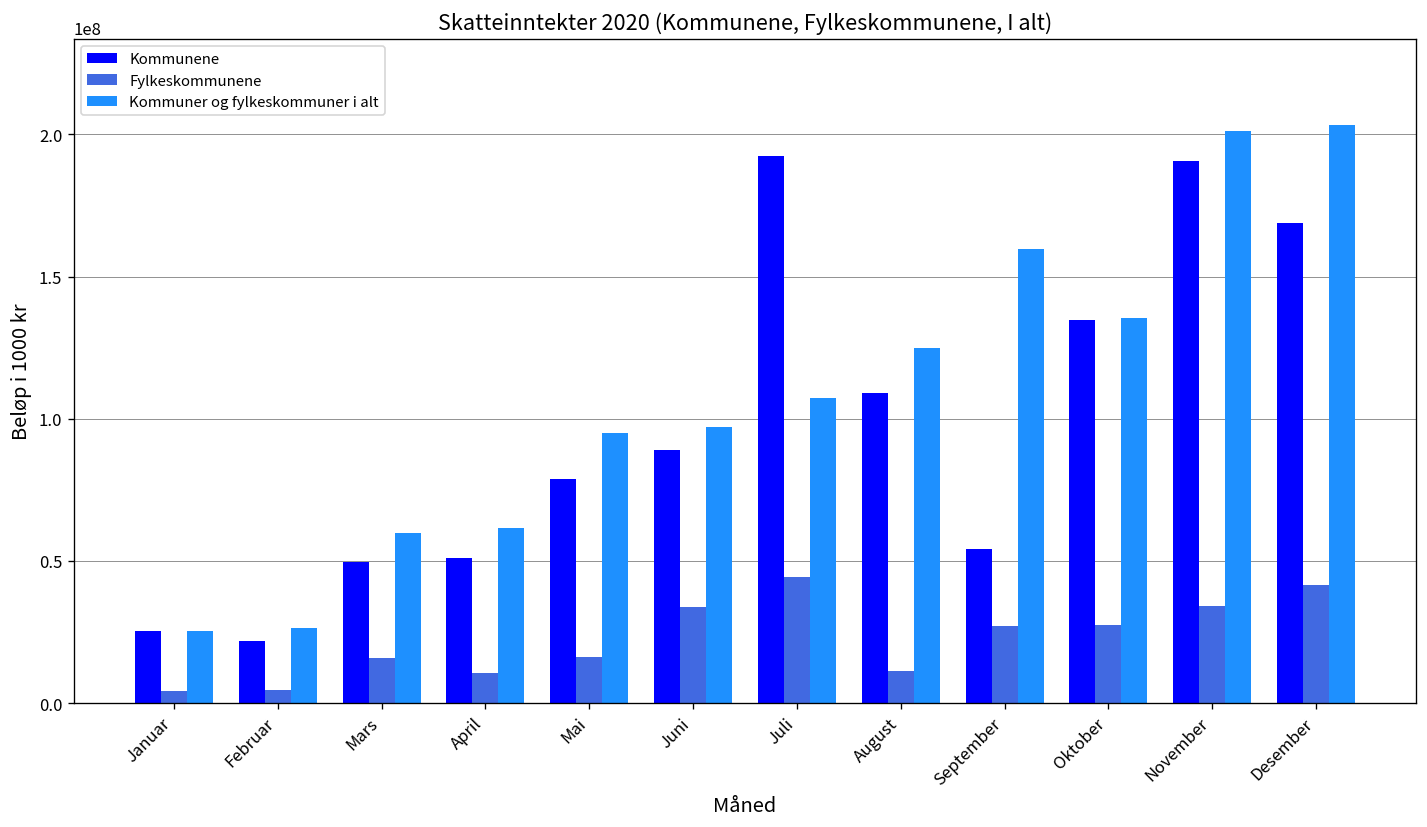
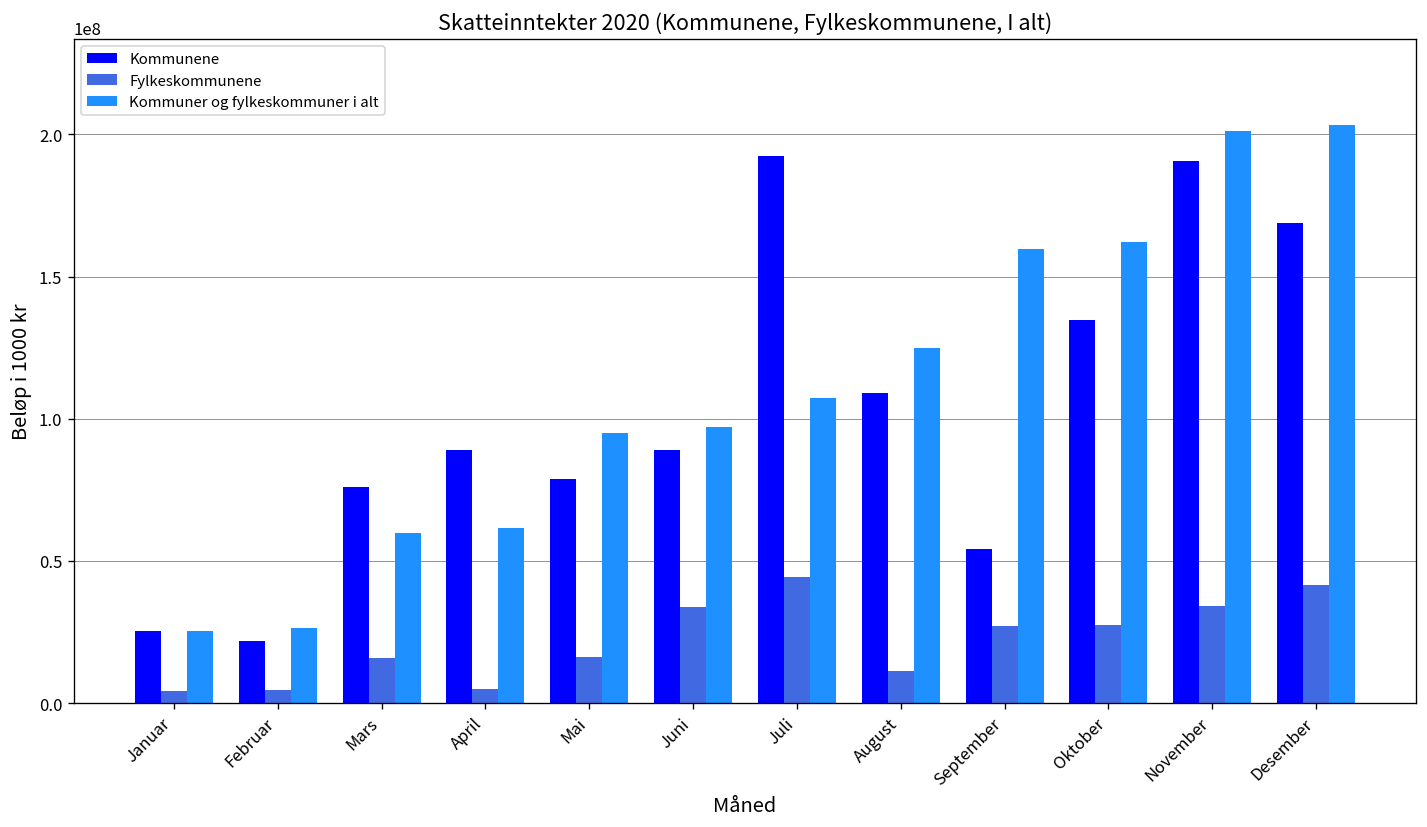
  {
    "Kommunene": {
      "Januar": 26000000,
      "Februar": 22000000,
-     "Mars": 50000000,
-     "April": 51000000,
+     "Mars": 76000000,
+     "April": 89000000,
      "Mai": 79000000,
      "Juni": 89000000,
      "Juli": 192000000,
      "August": 109000000,
      "September": 54000000,
      "Oktober": 135000000,
      "November": 191000000,
      "Desember": 169000000
    },
    "Fylkeskommunene": {
      "Januar": 4000000,
      "Februar": 5000000,
      "Mars": 16000000,
-     "April": 11000000,
+     "April": 5000000,
      "Mai": 16000000,
      "Juni": 34000000,
      "Juli": 44000000,
      "August": 11000000,
      "September": 27000000,
      "Oktober": 27000000,
      "November": 34000000,
      "Desember": 41000000
    },
    "Kommuner og fylkeskommuner i alt": {
      "Januar": 25000000,
      "Februar": 27000000,
      "Mars": 60000000,
      "April": 61000000,
      "Mai": 95000000,
      "Juni": 97000000,
      "Juli": 107000000,
      "August": 125000000,
      "September": 160000000,
-     "Oktober": 135000000,
+     "Oktober": 162000000,
      "November": 201000000,
      "Desember": 203000000
    }
  }
